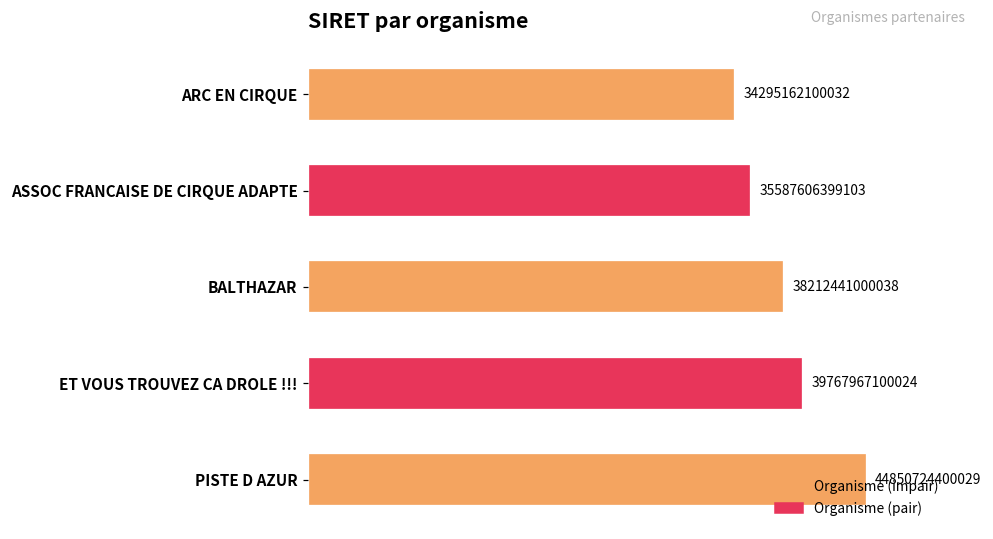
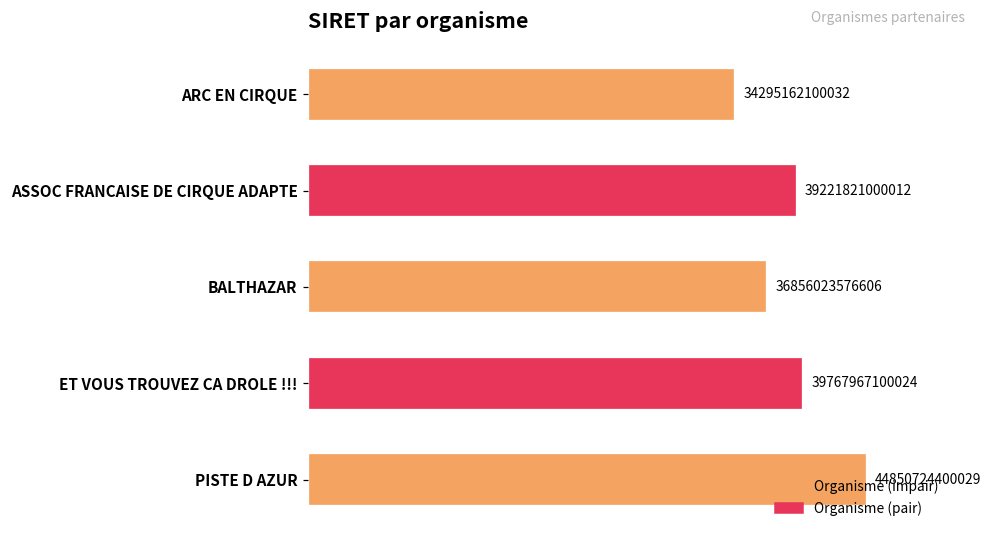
  {
-   "ASSOC FRANCAISE DE CIRQUE ADAPTE": 35587606399103,
-   "BALTHAZAR": 38212441000038
+   "ASSOC FRANCAISE DE CIRQUE ADAPTE": 39221821000012,
+   "BALTHAZAR": 36856023576606
  }
